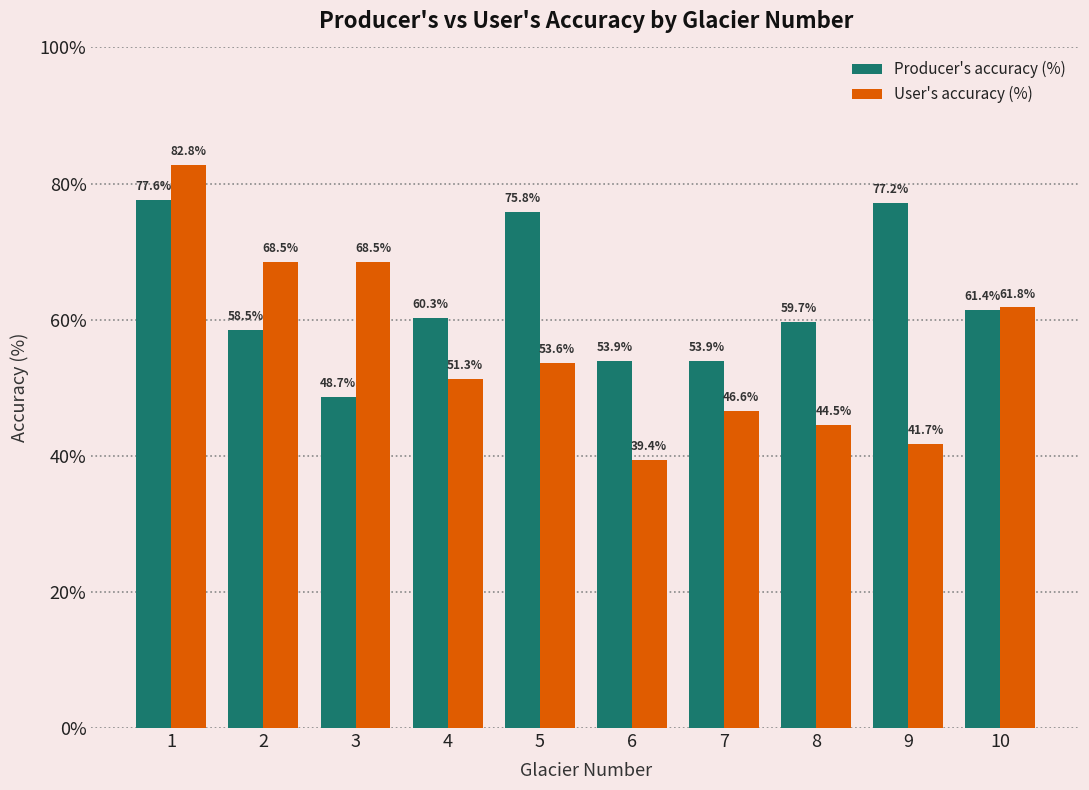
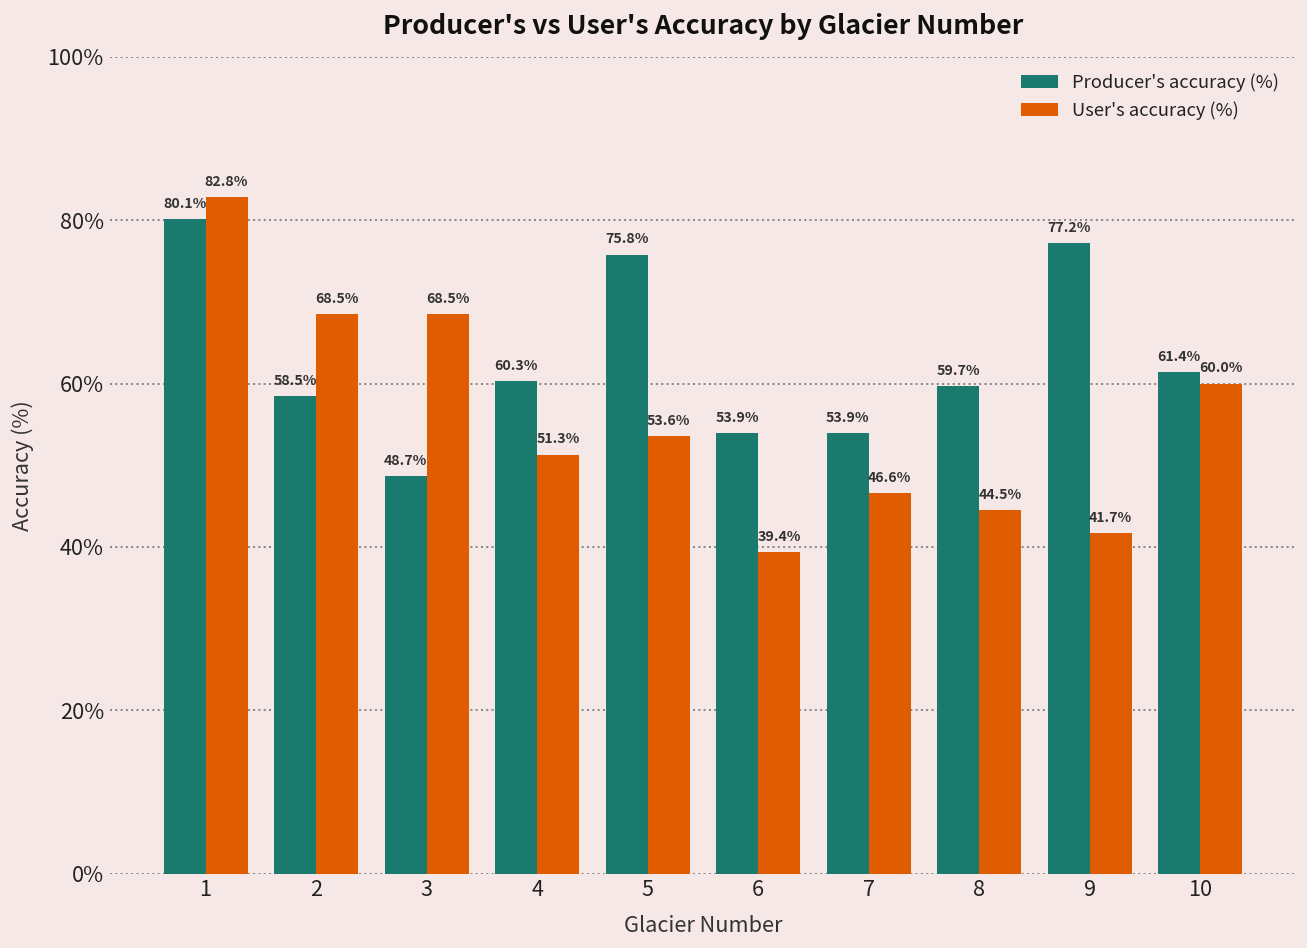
  {
    "Producer's accuracy (%)": {
-     "1": "77.6%",
+     "1": "80.1%",
      "2": "58.5%",
      "3": "48.7%",
      "4": "60.3%",
      "5": "75.8%",
      "6": "53.9%",
      "7": "53.9%",
      "8": "59.7%",
      "9": "77.2%",
      "10": "61.4%"
    },
    "User's accuracy (%)": {
      "1": "82.8%",
      "2": "68.5%",
      "3": "68.5%",
      "4": "51.3%",
      "5": "53.6%",
      "6": "39.4%",
      "7": "46.6%",
      "8": "44.5%",
      "9": "41.7%",
-     "10": "61.8%"
+     "10": "60.0%"
    }
  }
